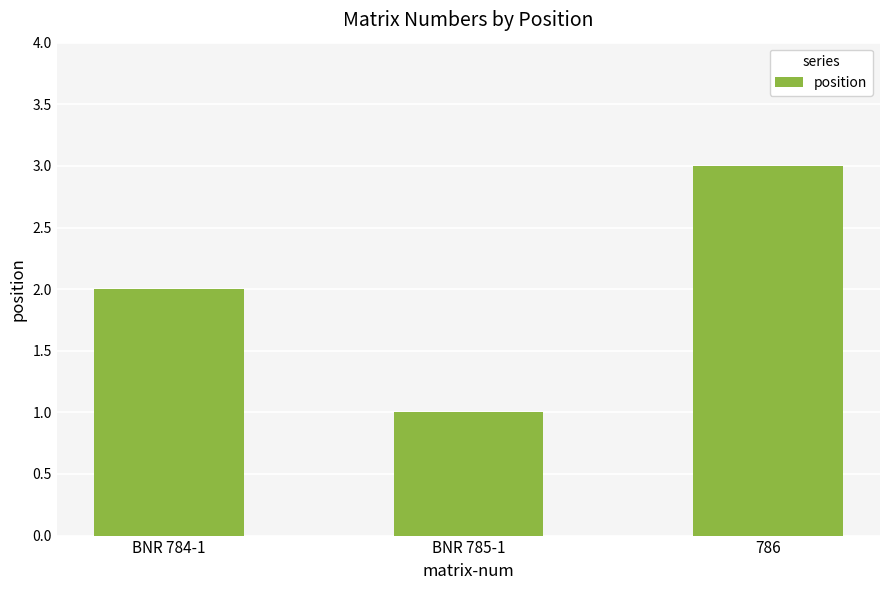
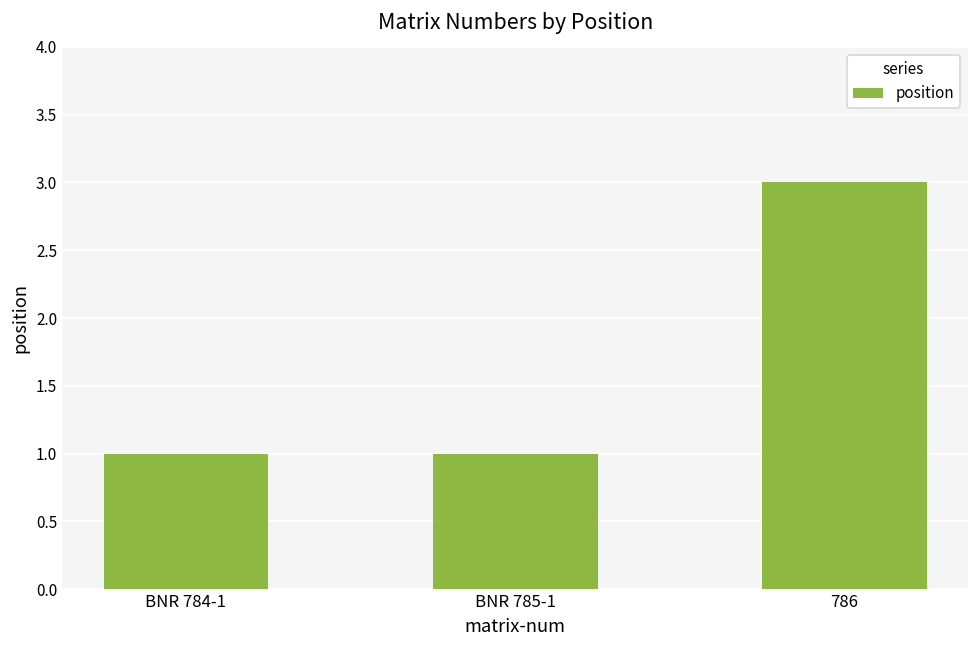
  {
-   "BNR 784-1": 2,
+   "BNR 784-1": 1,
    "BNR 785-1": 1,
    "786": 3
  }
